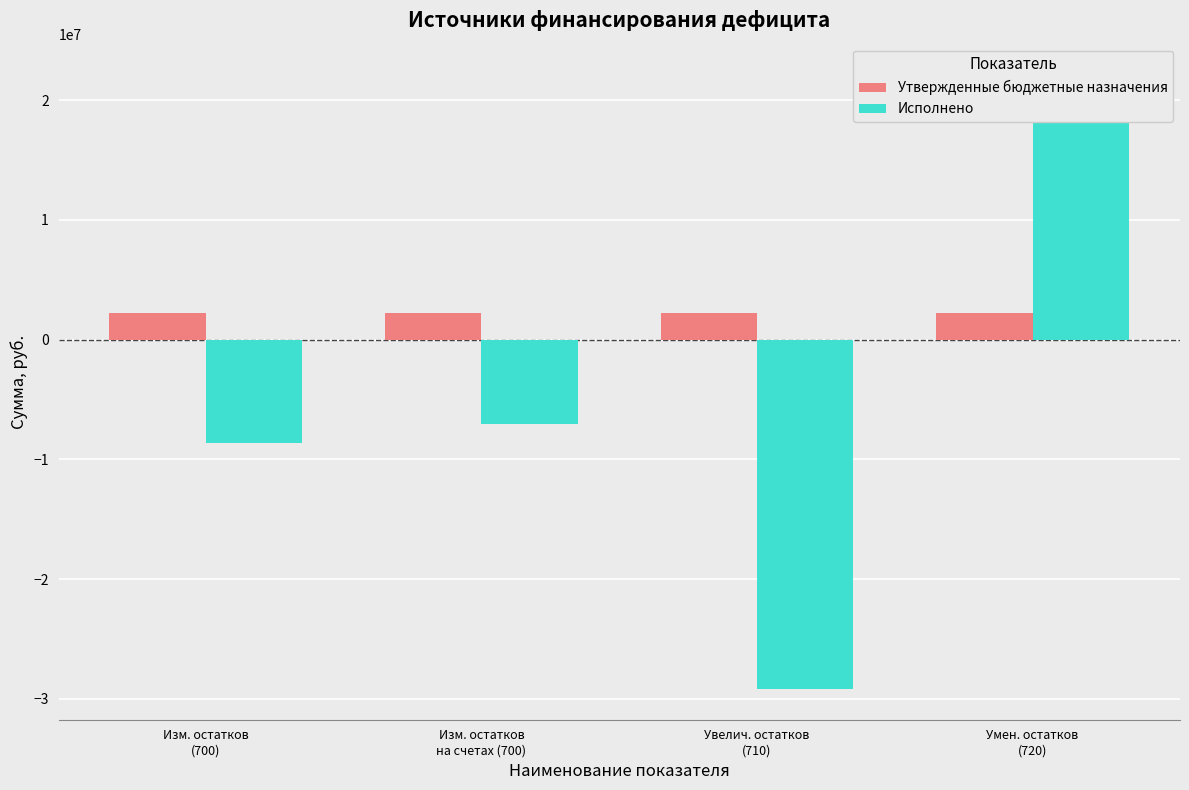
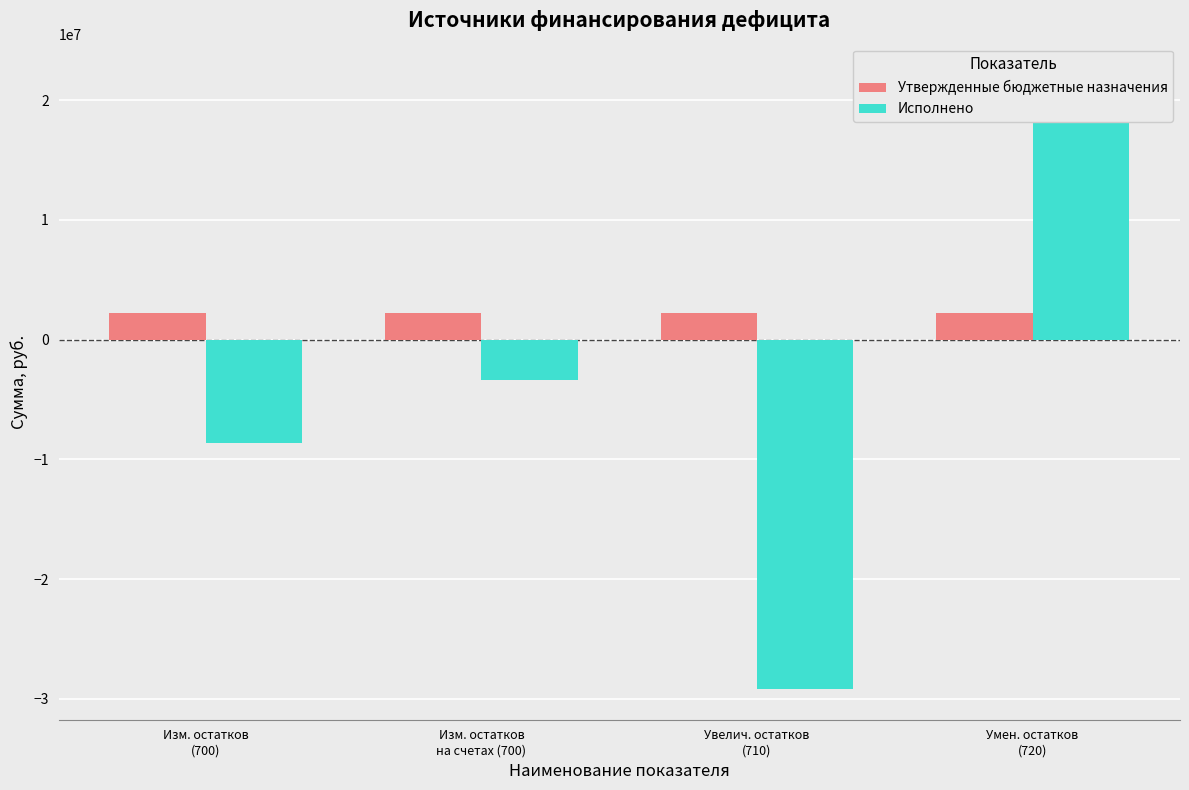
  {
    "Утвержденные бюджетные назначения": {
      "Изм. остатков (700)": 2300000,
      "Изм. остатков на счетах (700)": 2300000,
      "Увелич. остатков (710)": 2300000,
      "Умен. остатков (720)": 2300000
    },
    "Исполнено": {
      "Изм. остатков (700)": -8700000,
-     "Изм. остатков на счетах (700)": -7000000,
+     "Изм. остатков на счетах (700)": -3400000,
      "Увелич. остатков (710)": -29200000
    }
  }
